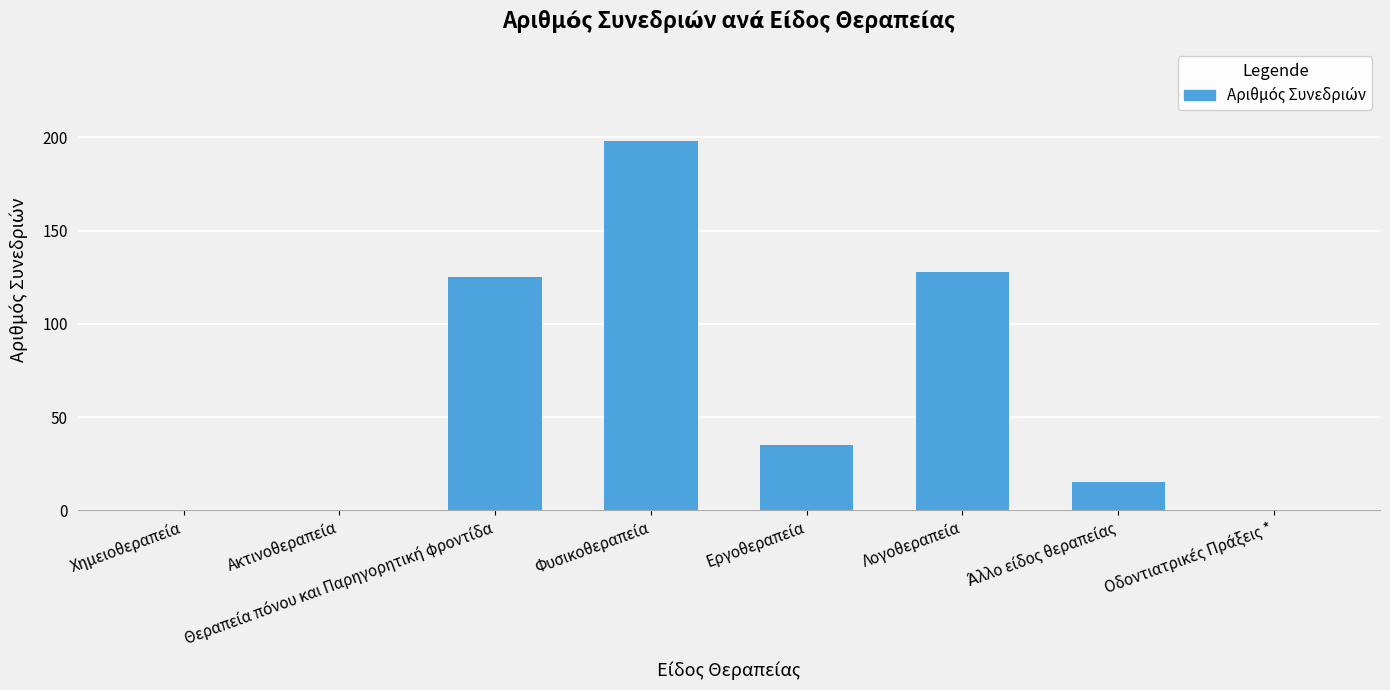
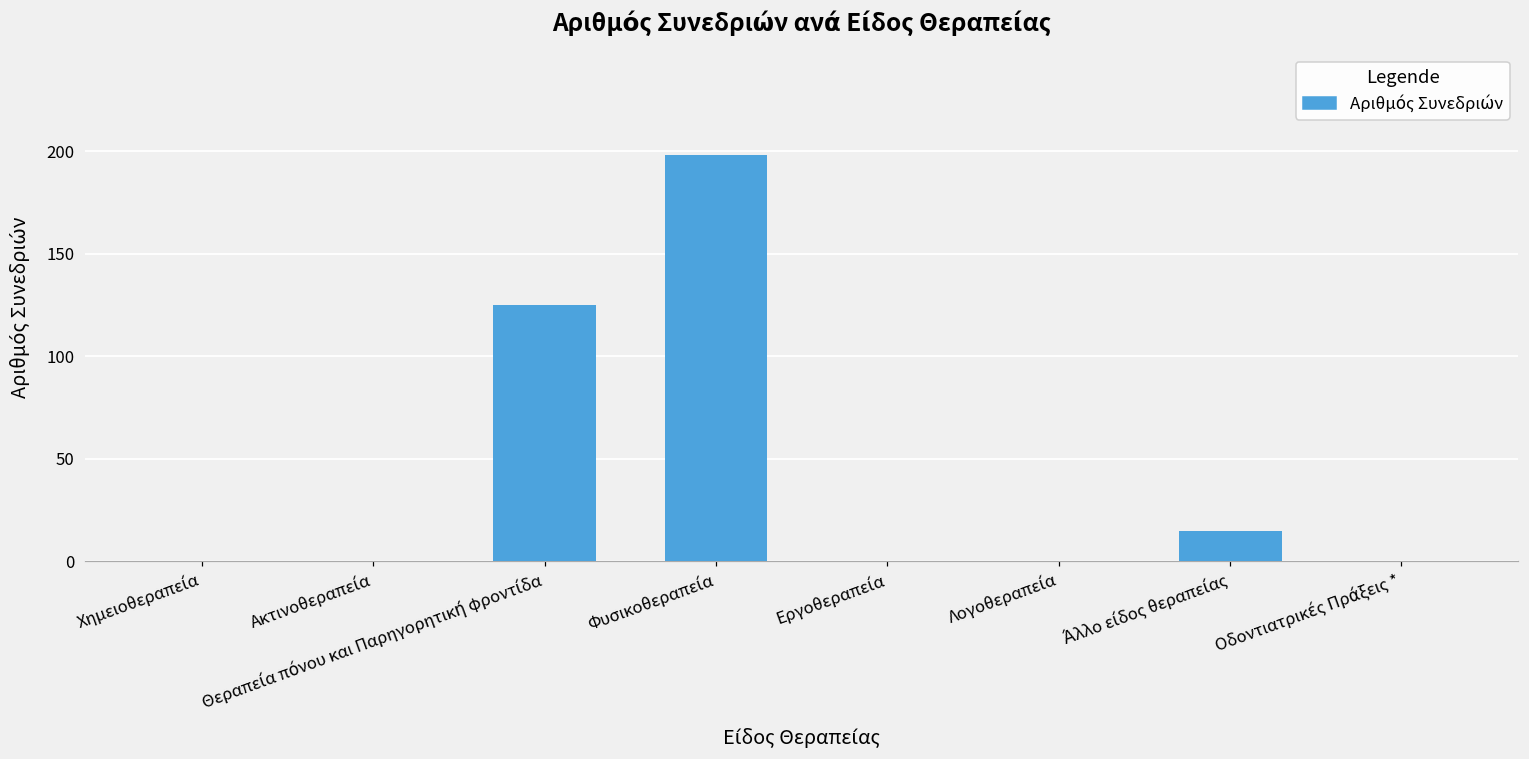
  {
    "Χημειοθεραπεία": 0,
    "Ακτινοθεραπεία": 0,
    "Θεραπεία πόνου και Παρηγορητική φροντίδα": 125,
    "Φυσικοθεραπεία": 198,
-   "Εργοθεραπεία": 35,
-   "Λογοθεραπεία": 128,
+   "Εργοθεραπεία": 0,
+   "Λογοθεραπεία": 0,
    "Άλλο είδος θεραπείας": 15,
    "Οδοντιατρικές Πράξεις *": 0
  }
